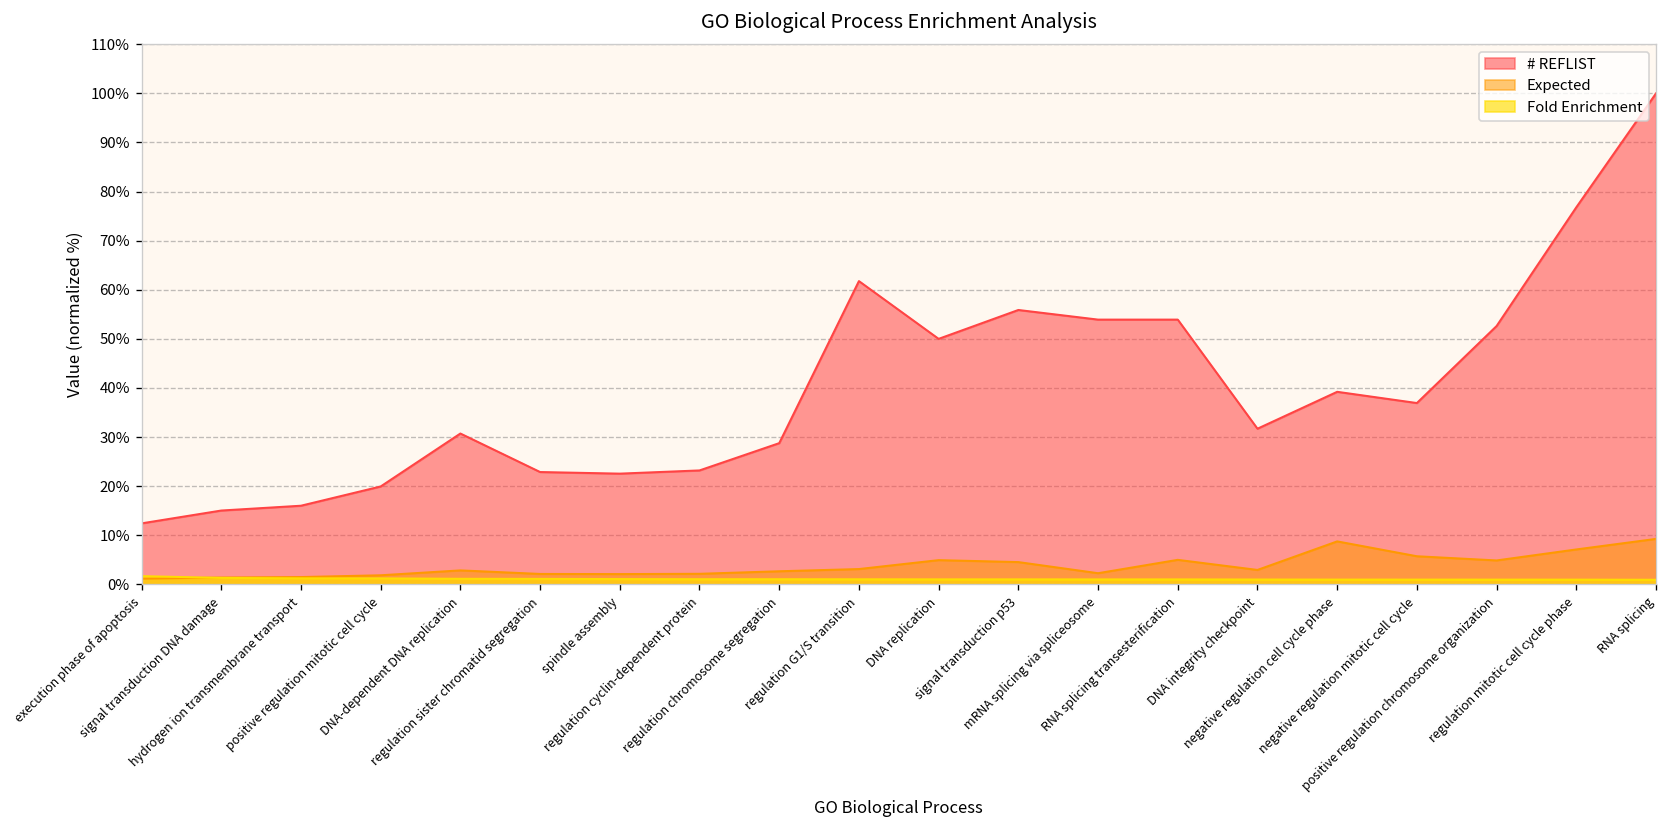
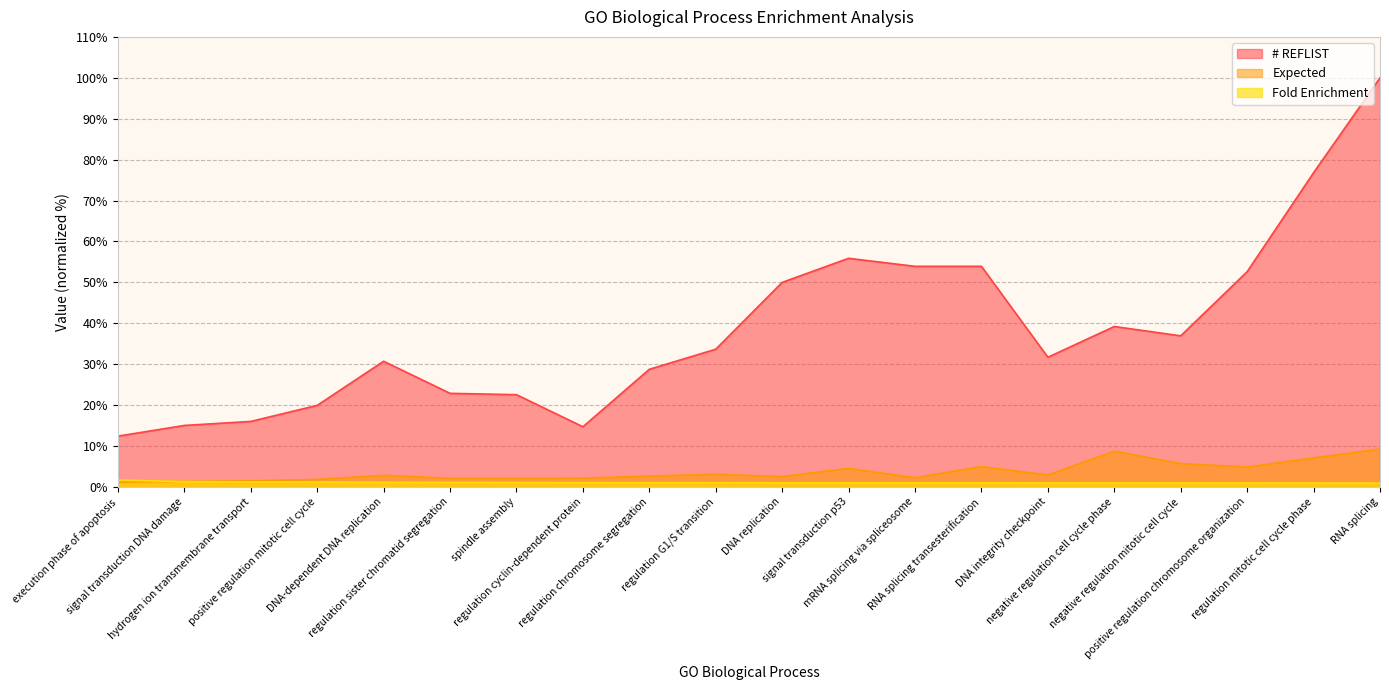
  {
    "# REFLIST": {
      "execution phase of apoptosis": "12%",
      "signal transduction DNA damage": "15%",
      "hydrogen ion transmembrane transport": "16%",
      "positive regulation mitotic cell cycle": "20%",
      "DNA-dependent DNA replication": "31%",
      "regulation sister chromatid segregation": "23%",
      "spindle assembly": "23%",
-     "regulation cyclin-dependent protein": "23%",
+     "regulation cyclin-dependent protein": "15%",
      "regulation chromosome segregation": "29%",
-     "regulation G1/S transition": "62%",
+     "regulation G1/S transition": "34%",
      "DNA replication": "50%",
      "signal transduction p53": "56%",
      "mRNA splicing via spliceosome": "54%",
      "RNA splicing transesterification": "54%",
      "DNA integrity checkpoint": "32%",
      "negative regulation cell cycle phase": "39%",
      "negative regulation mitotic cell cycle": "37%",
      "positive regulation chromosome organization": "53%",
      "regulation mitotic cell cycle phase": "77%",
      "RNA splicing": "100%"
    },
    "Expected": {
      "positive regulation mitotic cell cycle": "2%",
      "DNA-dependent DNA replication": "3%",
      "regulation sister chromatid segregation": "2%",
      "spindle assembly": "2%",
      "regulation cyclin-dependent protein": "2%",
      "regulation chromosome segregation": "3%",
      "regulation G1/S transition": "3%",
-     "DNA replication": "5%",
+     "DNA replication": "3%",
      "signal transduction p53": "5%",
      "mRNA splicing via spliceosome": "2%",
      "RNA splicing transesterification": "5%",
      "DNA integrity checkpoint": "3%",
      "negative regulation cell cycle phase": "9%",
      "negative regulation mitotic cell cycle": "6%",
      "positive regulation chromosome organization": "5%",
      "regulation mitotic cell cycle phase": "7%",
      "RNA splicing": "9%"
    },
    "Fold Enrichment": {
      "positive regulation mitotic cell cycle": "1%",
      "DNA-dependent DNA replication": "1%",
      "regulation sister chromatid segregation": "1%",
      "spindle assembly": "1%",
      "regulation cyclin-dependent protein": "1%",
      "regulation chromosome segregation": "1%",
      "regulation G1/S transition": "1%",
      "DNA replication": "1%",
      "signal transduction p53": "1%",
      "mRNA splicing via spliceosome": "1%",
      "RNA splicing transesterification": "1%",
      "DNA integrity checkpoint": "1%",
      "negative regulation cell cycle phase": "1%",
      "negative regulation mitotic cell cycle": "1%",
      "positive regulation chromosome organization": "1%",
      "regulation mitotic cell cycle phase": "1%",
      "RNA splicing": "1%"
    }
  }
